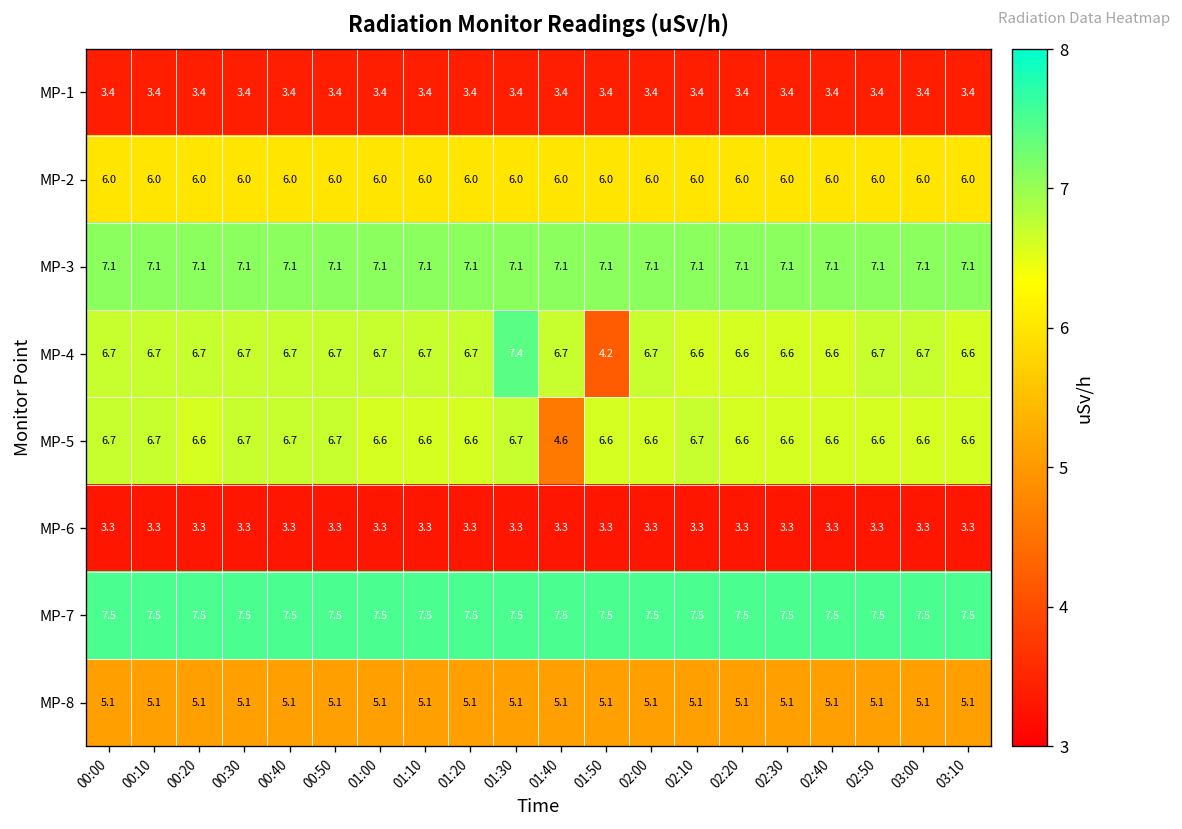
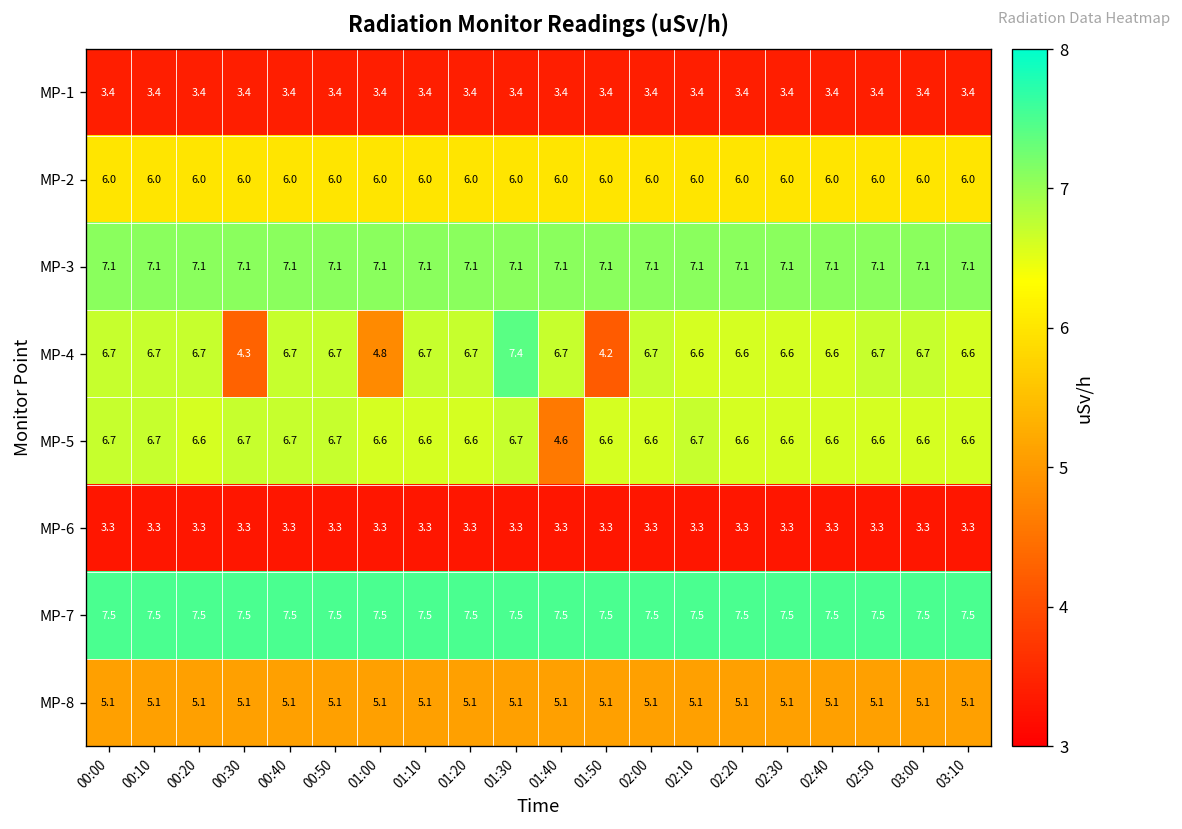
  {
    "MP-1": {
      "00:00": 3.4,
      "00:10": 3.4,
      "00:20": 3.4,
      "00:30": 3.4,
      "00:40": 3.4,
      "00:50": 3.4,
      "01:00": 3.4,
      "01:10": 3.4,
      "01:20": 3.4,
      "01:30": 3.4,
      "01:40": 3.4,
      "01:50": 3.4,
      "02:00": 3.4,
      "02:10": 3.4,
      "02:20": 3.4,
      "02:30": 3.4,
      "02:40": 3.4,
      "02:50": 3.4,
      "03:00": 3.4,
      "03:10": 3.4
    },
    "MP-2": {
      "00:00": 6.0,
      "00:10": 6.0,
      "00:20": 6.0,
      "00:30": 6.0,
      "00:40": 6.0,
      "00:50": 6.0,
      "01:00": 6.0,
      "01:10": 6.0,
      "01:20": 6.0,
      "01:30": 6.0,
      "01:40": 6.0,
      "01:50": 6.0,
      "02:00": 6.0,
      "02:10": 6.0,
      "02:20": 6.0,
      "02:30": 6.0,
      "02:40": 6.0,
      "02:50": 6.0,
      "03:00": 6.0,
      "03:10": 6.0
    },
    "MP-3": {
      "00:00": 7.1,
      "00:10": 7.1,
      "00:20": 7.1,
      "00:30": 7.1,
      "00:40": 7.1,
      "00:50": 7.1,
      "01:00": 7.1,
      "01:10": 7.1,
      "01:20": 7.1,
      "01:30": 7.1,
      "01:40": 7.1,
      "01:50": 7.1,
      "02:00": 7.1,
      "02:10": 7.1,
      "02:20": 7.1,
      "02:30": 7.1,
      "02:40": 7.1,
      "02:50": 7.1,
      "03:00": 7.1,
      "03:10": 7.1
    },
    "MP-4": {
      "00:00": 6.7,
      "00:10": 6.7,
      "00:20": 6.7,
-     "00:30": 6.7,
+     "00:30": 4.3,
      "00:40": 6.7,
      "00:50": 6.7,
-     "01:00": 6.7,
+     "01:00": 4.8,
      "01:10": 6.7,
      "01:20": 6.7,
      "01:30": 7.4,
      "01:40": 6.7,
      "01:50": 4.2,
      "02:00": 6.7,
      "02:10": 6.6,
      "02:20": 6.6,
      "02:30": 6.6,
      "02:40": 6.6,
      "02:50": 6.7,
      "03:00": 6.7,
      "03:10": 6.6
    },
    "MP-5": {
      "00:00": 6.7,
      "00:10": 6.7,
      "00:20": 6.6,
      "00:30": 6.7,
      "00:40": 6.7,
      "00:50": 6.7,
      "01:00": 6.6,
      "01:10": 6.6,
      "01:20": 6.6,
      "01:30": 6.7,
      "01:40": 4.6,
      "01:50": 6.6,
      "02:00": 6.6,
      "02:10": 6.7,
      "02:20": 6.6,
      "02:30": 6.6,
      "02:40": 6.6,
      "02:50": 6.6,
      "03:00": 6.6,
      "03:10": 6.6
    },
    "MP-6": {
      "00:00": 3.3,
      "00:10": 3.3,
      "00:20": 3.3,
      "00:30": 3.3,
      "00:40": 3.3,
      "00:50": 3.3,
      "01:00": 3.3,
      "01:10": 3.3,
      "01:20": 3.3,
      "01:30": 3.3,
      "01:40": 3.3,
      "01:50": 3.3,
      "02:00": 3.3,
      "02:10": 3.3,
      "02:20": 3.3,
      "02:30": 3.3,
      "02:40": 3.3,
      "02:50": 3.3,
      "03:00": 3.3,
      "03:10": 3.3
    },
    "MP-7": {
      "00:00": 7.5,
      "00:10": 7.5,
      "00:20": 7.5,
      "00:30": 7.5,
      "00:40": 7.5,
      "00:50": 7.5,
      "01:00": 7.5,
      "01:10": 7.5,
      "01:20": 7.5,
      "01:30": 7.5,
      "01:40": 7.5,
      "01:50": 7.5,
      "02:00": 7.5,
      "02:10": 7.5,
      "02:20": 7.5,
      "02:30": 7.5,
      "02:40": 7.5,
      "02:50": 7.5,
      "03:00": 7.5,
      "03:10": 7.5
    },
    "MP-8": {
      "00:00": 5.1,
      "00:10": 5.1,
      "00:20": 5.1,
      "00:30": 5.1,
      "00:40": 5.1,
      "00:50": 5.1,
      "01:00": 5.1,
      "01:10": 5.1,
      "01:20": 5.1,
      "01:30": 5.1,
      "01:40": 5.1,
      "01:50": 5.1,
      "02:00": 5.1,
      "02:10": 5.1,
      "02:20": 5.1,
      "02:30": 5.1,
      "02:40": 5.1,
      "02:50": 5.1,
      "03:00": 5.1,
      "03:10": 5.1
    }
  }
